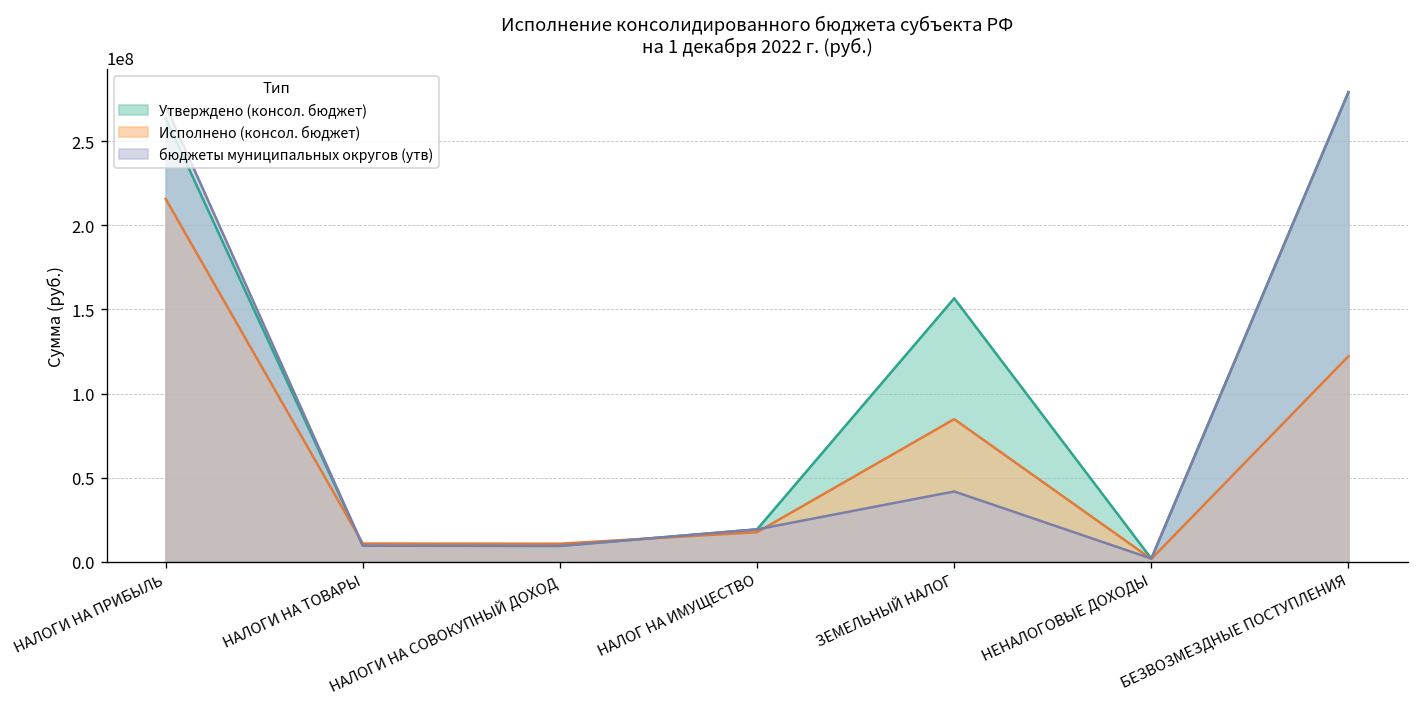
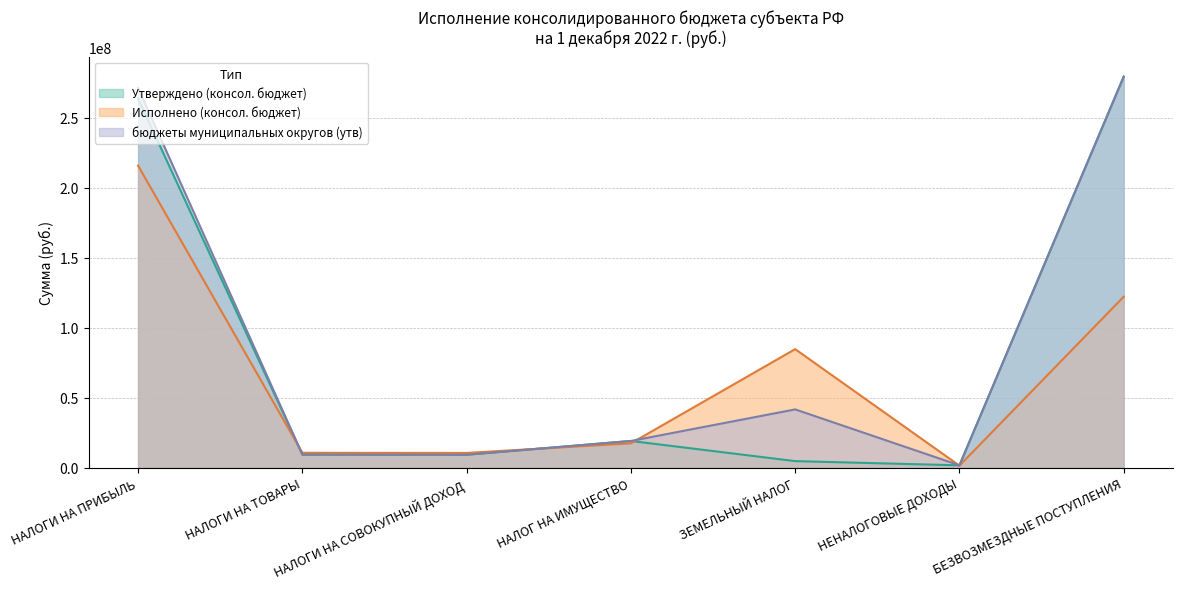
  {
    "Утверждено (консол. бюджет)": {
-     "ЗЕМЕЛЬНЫЙ НАЛОГ": 157000000
+     "ЗЕМЕЛЬНЫЙ НАЛОГ": 5000000
    },
    "Исполнено (консол. бюджет)": {
      "НАЛОГИ НА ПРИБЫЛЬ": 216000000,
      "ЗЕМЕЛЬНЫЙ НАЛОГ": 85000000,
      "БЕЗВОЗМЕЗДНЫЕ ПОСТУПЛЕНИЯ": 122000000
    },
    "бюджеты муниципальных округов (утв)": {
      "ЗЕМЕЛЬНЫЙ НАЛОГ": 42000000
    }
  }
